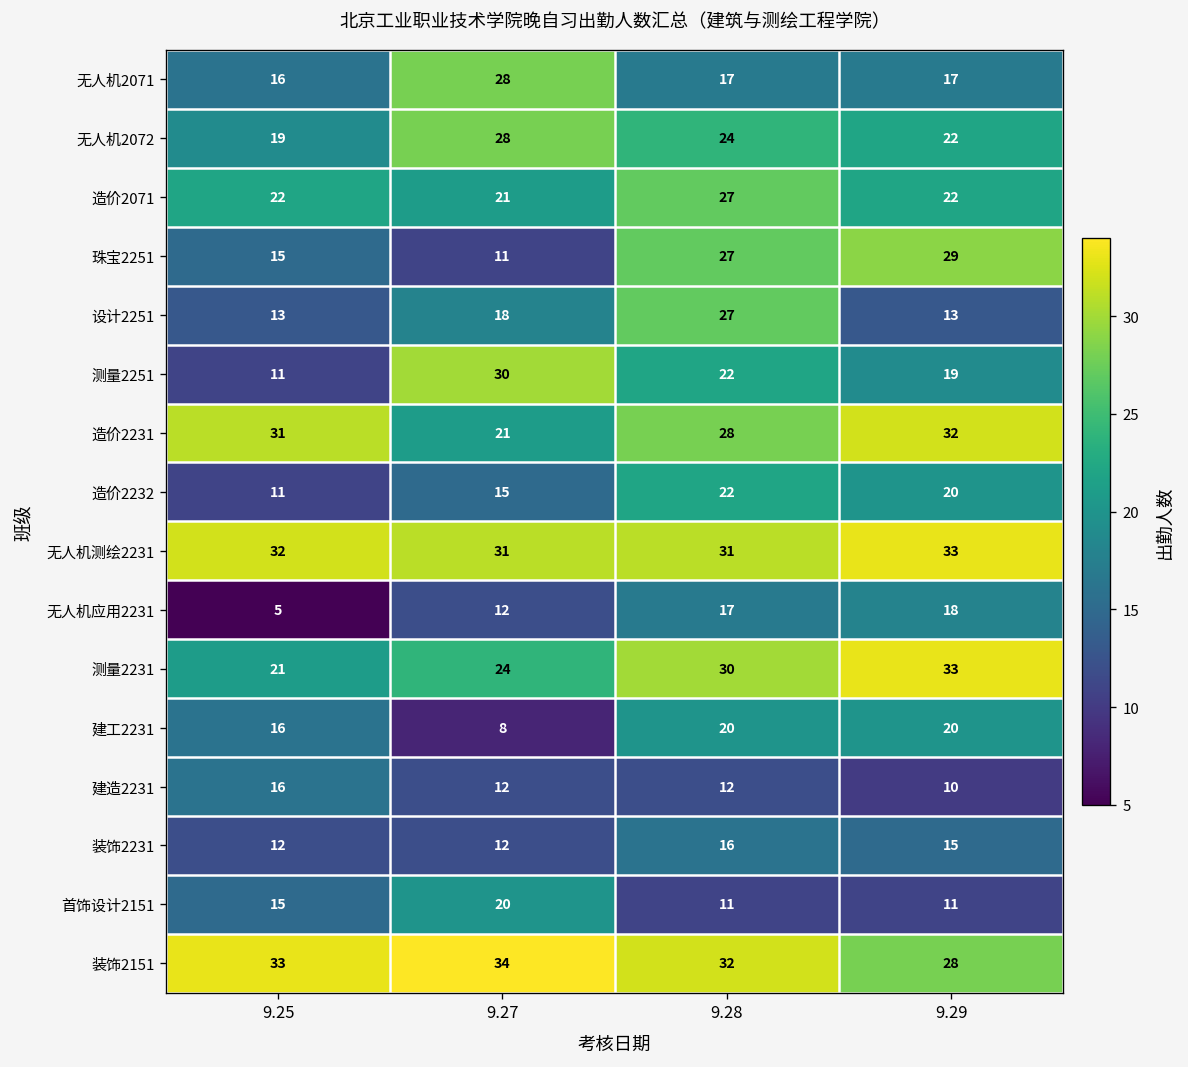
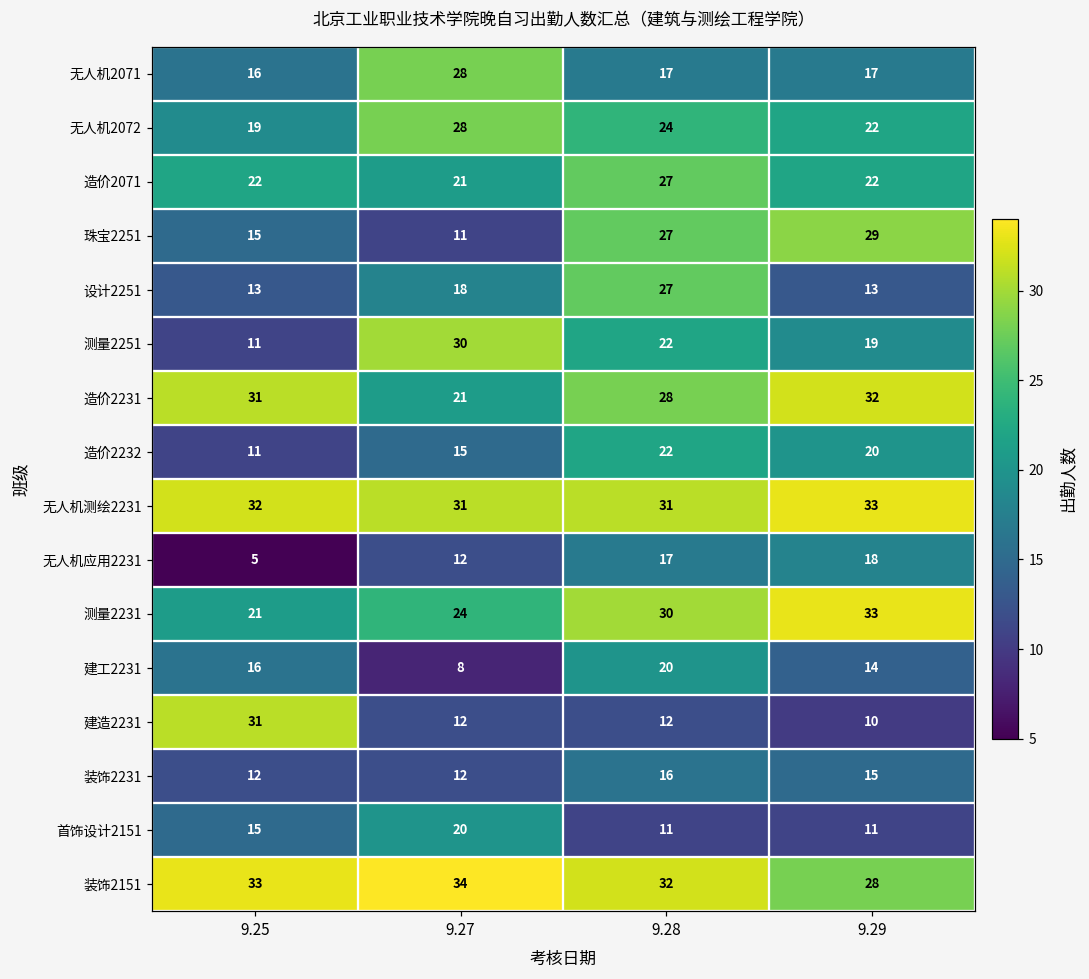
  {
    "无人机2071": {
      "9.25": 16,
      "9.27": 28,
      "9.28": 17,
      "9.29": 17
    },
    "无人机2072": {
      "9.25": 19,
      "9.27": 28,
      "9.28": 24,
      "9.29": 22
    },
    "造价2071": {
      "9.25": 22,
      "9.27": 21,
      "9.28": 27,
      "9.29": 22
    },
    "珠宝2251": {
      "9.25": 15,
      "9.27": 11,
      "9.28": 27,
      "9.29": 29
    },
    "设计2251": {
      "9.25": 13,
      "9.27": 18,
      "9.28": 27,
      "9.29": 13
    },
    "测量2251": {
      "9.25": 11,
      "9.27": 30,
      "9.28": 22,
      "9.29": 19
    },
    "造价2231": {
      "9.25": 31,
      "9.27": 21,
      "9.28": 28,
      "9.29": 32
    },
    "造价2232": {
      "9.25": 11,
      "9.27": 15,
      "9.28": 22,
      "9.29": 20
    },
    "无人机测绘2231": {
      "9.25": 32,
      "9.27": 31,
      "9.28": 31,
      "9.29": 33
    },
    "无人机应用2231": {
      "9.25": 5,
      "9.27": 12,
      "9.28": 17,
      "9.29": 18
    },
    "测量2231": {
      "9.25": 21,
      "9.27": 24,
      "9.28": 30,
      "9.29": 33
    },
    "建工2231": {
      "9.25": 16,
      "9.27": 8,
      "9.28": 20,
-     "9.29": 20
+     "9.29": 14
    },
    "建造2231": {
-     "9.25": 16,
+     "9.25": 31,
      "9.27": 12,
      "9.28": 12,
      "9.29": 10
    },
    "装饰2231": {
      "9.25": 12,
      "9.27": 12,
      "9.28": 16,
      "9.29": 15
    },
    "首饰设计2151": {
      "9.25": 15,
      "9.27": 20,
      "9.28": 11,
      "9.29": 11
    },
    "装饰2151": {
      "9.25": 33,
      "9.27": 34,
      "9.28": 32,
      "9.29": 28
    }
  }
